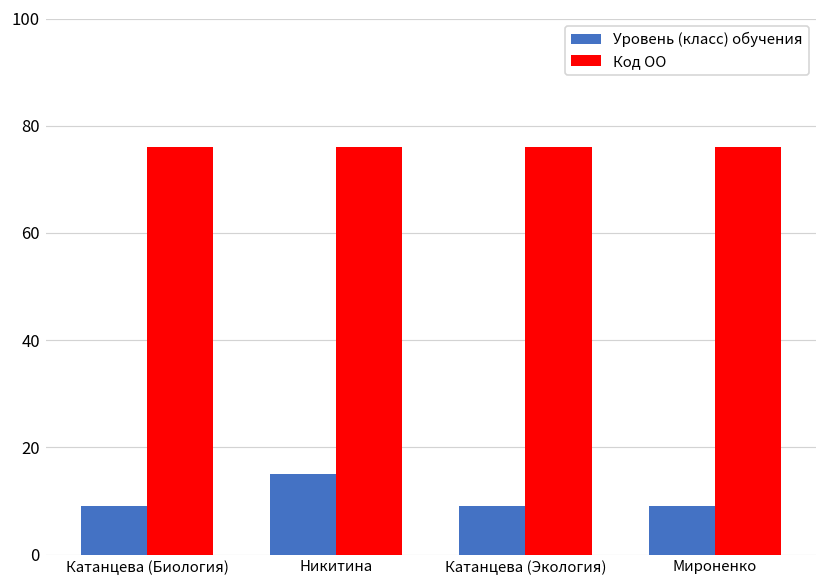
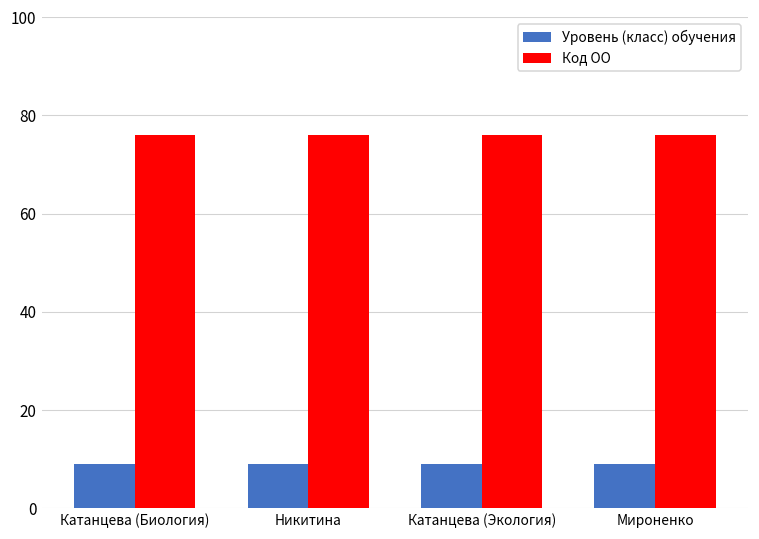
  {
    "Уровень (класс) обучения": {
      "Катанцева (Биология)": 9,
-     "Никитина": 15,
+     "Никитина": 9,
      "Катанцева (Экология)": 9,
      "Мироненко": 9
    },
    "Код ОО": {
      "Катанцева (Биология)": 76,
      "Никитина": 76,
      "Катанцева (Экология)": 76,
      "Мироненко": 76
    }
  }
